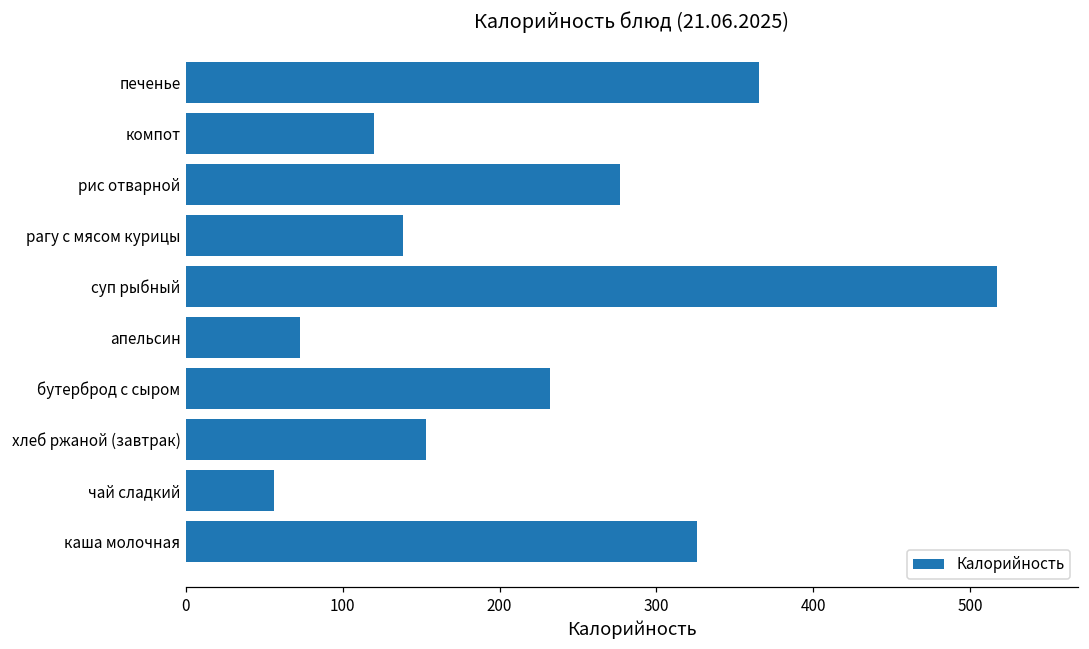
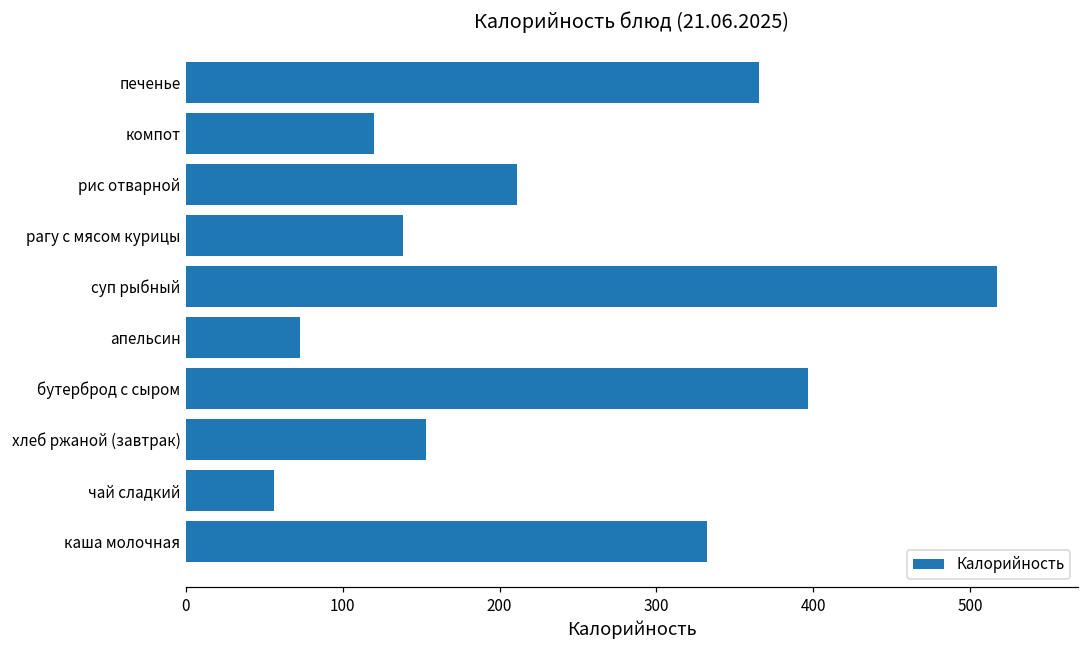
  {
    "печенье": 365,
    "компот": 120,
-   "рис отварной": 277,
+   "рис отварной": 211,
    "рагу с мясом курицы": 138,
    "суп рыбный": 517,
    "апельсин": 73,
-   "бутерброд с сыром": 232,
+   "бутерброд с сыром": 397,
    "хлеб ржаной (завтрак)": 153,
    "чай сладкий": 56,
-   "каша молочная": 326
+   "каша молочная": 332
  }
